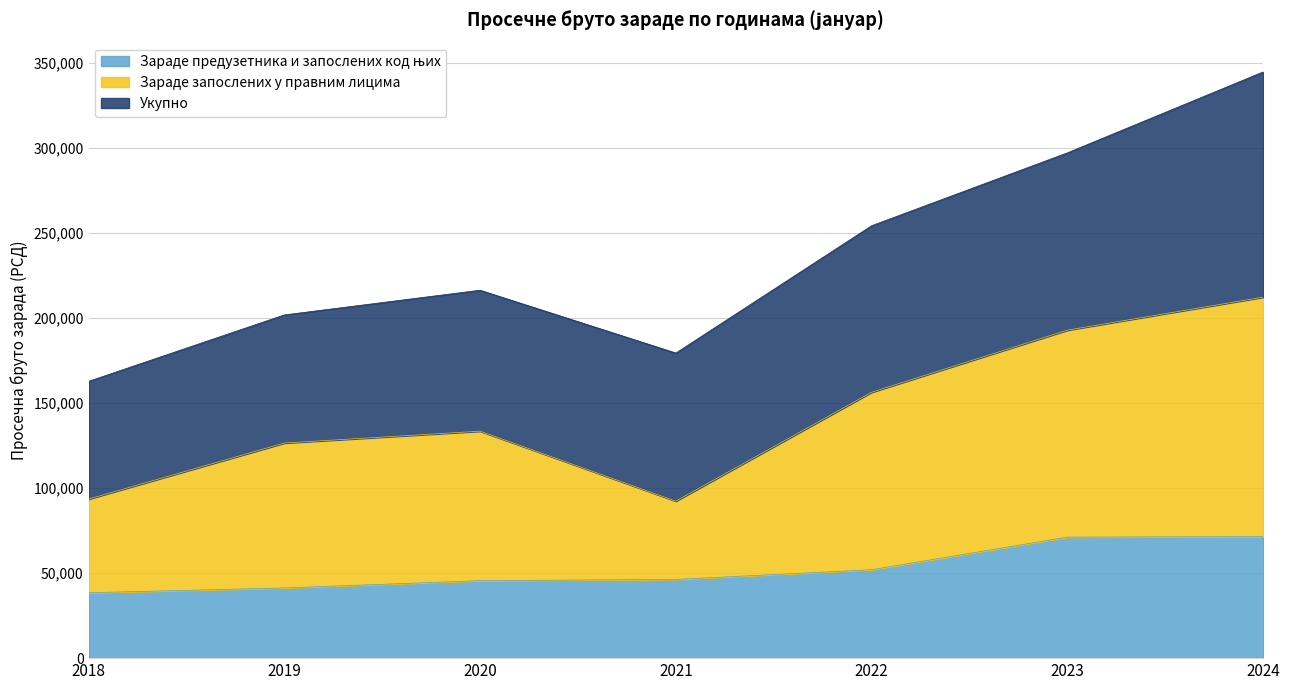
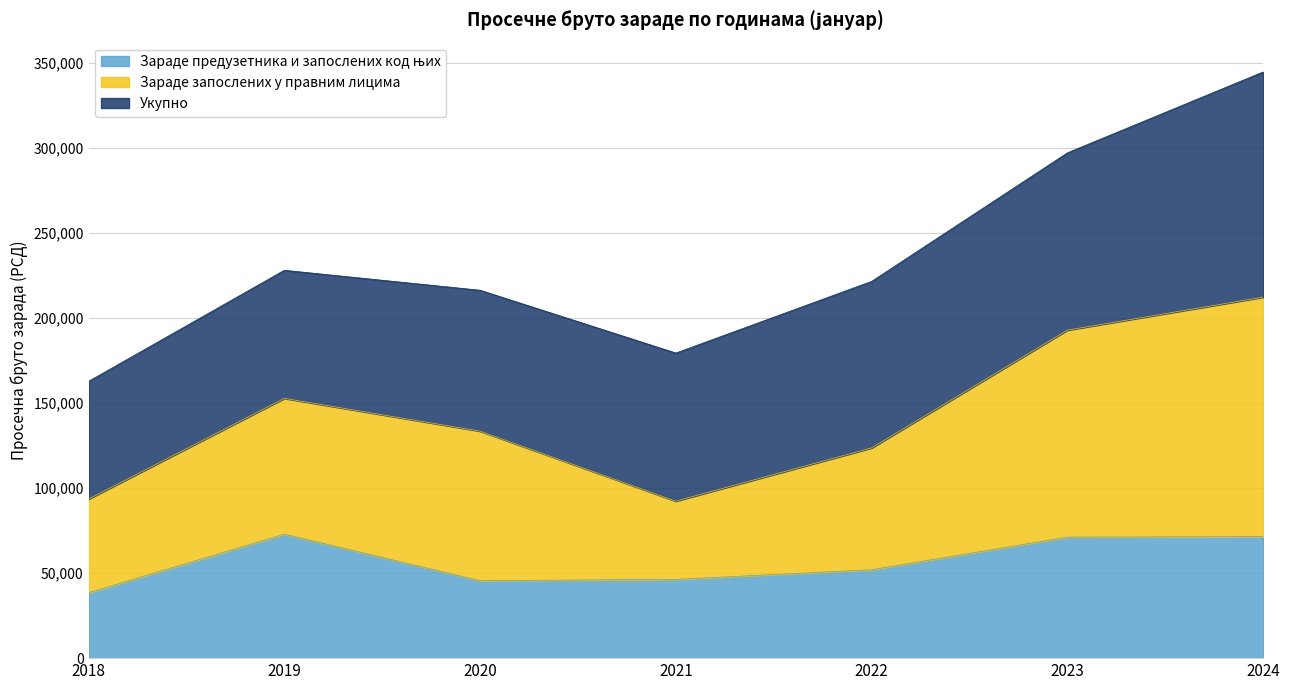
  {
    "Зараде предузетника и запослених код њих": {
      "2018": "38,000",
-     "2019": "41,000",
+     "2019": "73,000",
      "2020": "46,000",
      "2021": "46,000",
      "2022": "52,000",
      "2023": "71,000",
      "2024": "71,000"
    },
    "Зараде запослених у правним лицима": {
      "2018": "55,000",
-     "2019": "85,000",
+     "2019": "80,000",
      "2020": "88,000",
      "2021": "46,000",
-     "2022": "104,000",
+     "2022": "72,000",
      "2023": "122,000",
      "2024": "141,000"
    },
    "Укупно": {
      "2018": "69,000",
      "2019": "75,000",
      "2020": "83,000",
      "2021": "87,000",
      "2022": "98,000",
      "2023": "104,000",
      "2024": "132,000"
    }
  }
